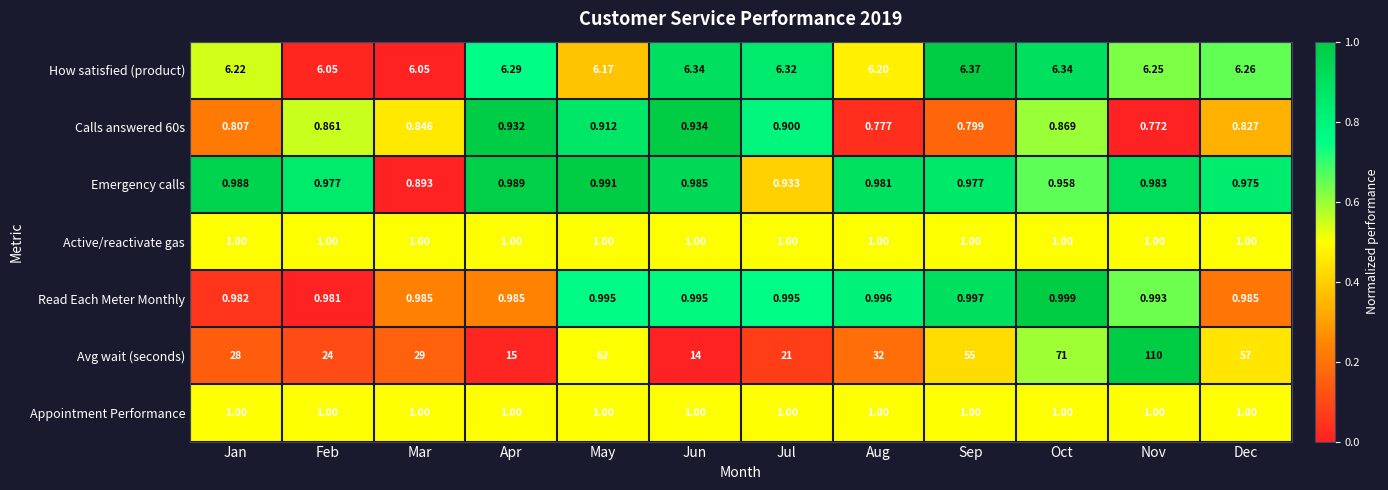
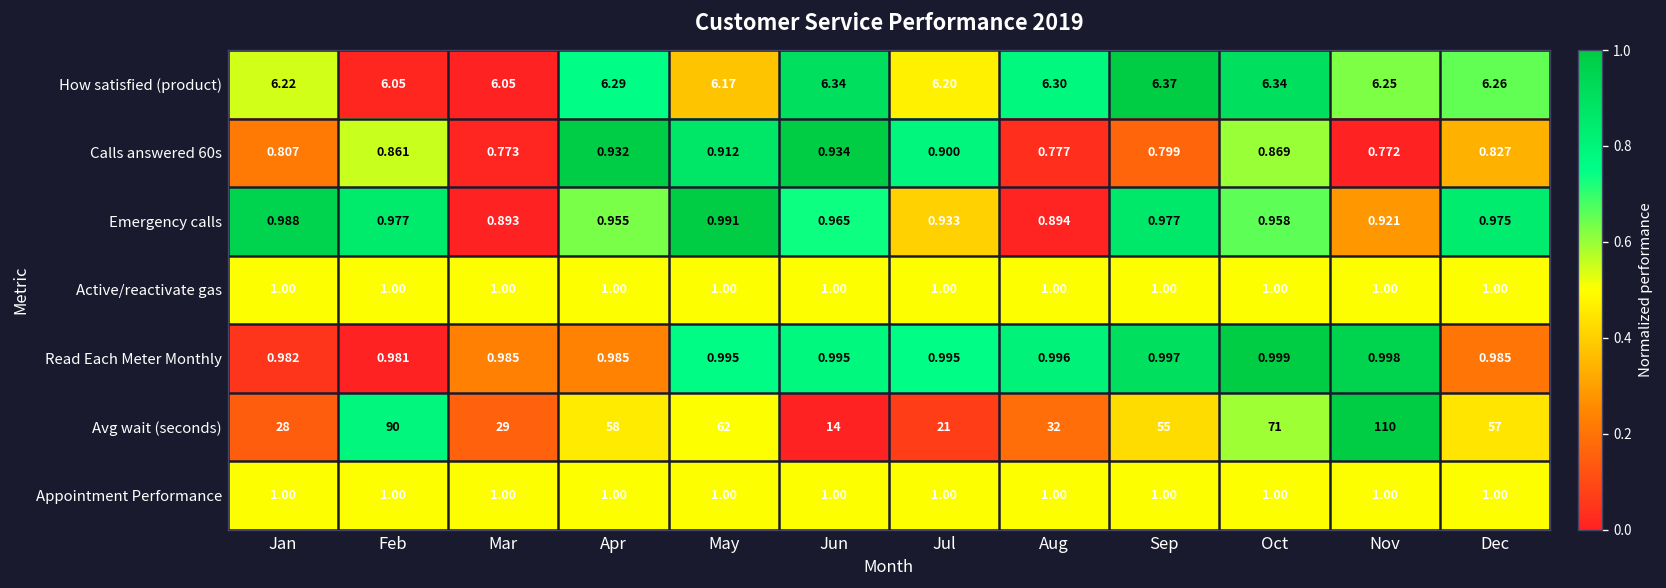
  {
    "How satisfied (product)": {
      "Jan": 6.22,
      "Feb": 6.05,
      "Mar": 6.05,
      "Apr": 6.29,
      "May": 6.17,
      "Jun": 6.34,
-     "Jul": 6.32,
-     "Aug": 6.20,
+     "Jul": 6.20,
+     "Aug": 6.30,
      "Sep": 6.37,
      "Oct": 6.34,
      "Nov": 6.25,
      "Dec": 6.26
    },
    "Calls answered 60s": {
      "Jan": 0.807,
      "Feb": 0.861,
-     "Mar": 0.846,
+     "Mar": 0.773,
      "Apr": 0.932,
      "May": 0.912,
      "Jun": 0.934,
      "Jul": 0.900,
      "Aug": 0.777,
      "Sep": 0.799,
      "Oct": 0.869,
      "Nov": 0.772,
      "Dec": 0.827
    },
    "Emergency calls": {
      "Jan": 0.988,
      "Feb": 0.977,
      "Mar": 0.893,
-     "Apr": 0.989,
+     "Apr": 0.955,
      "May": 0.991,
-     "Jun": 0.985,
+     "Jun": 0.965,
      "Jul": 0.933,
-     "Aug": 0.981,
+     "Aug": 0.894,
      "Sep": 0.977,
      "Oct": 0.958,
-     "Nov": 0.983,
+     "Nov": 0.921,
      "Dec": 0.975
    },
    "Active/reactivate gas": {
      "Jan": 1.00,
      "Feb": 1.00,
      "Mar": 1.00,
      "Apr": 1.00,
      "May": 1.00,
      "Jun": 1.00,
      "Jul": 1.00,
      "Aug": 1.00,
      "Sep": 1.00,
      "Oct": 1.00,
      "Nov": 1.00,
      "Dec": 1.00
    },
    "Read Each Meter Monthly": {
      "Jan": 0.982,
      "Feb": 0.981,
      "Mar": 0.985,
      "Apr": 0.985,
      "May": 0.995,
      "Jun": 0.995,
      "Jul": 0.995,
      "Aug": 0.996,
      "Sep": 0.997,
      "Oct": 0.999,
-     "Nov": 0.993,
+     "Nov": 0.998,
      "Dec": 0.985
    },
    "Avg wait (seconds)": {
      "Jan": 28,
-     "Feb": 24,
+     "Feb": 90,
      "Mar": 29,
-     "Apr": 15,
+     "Apr": 58,
      "May": 62,
      "Jun": 14,
      "Jul": 21,
      "Aug": 32,
      "Sep": 55,
      "Oct": 71,
      "Nov": 110,
      "Dec": 57
    },
    "Appointment Performance": {
      "Jan": 1.00,
      "Feb": 1.00,
      "Mar": 1.00,
      "Apr": 1.00,
      "May": 1.00,
      "Jun": 1.00,
      "Jul": 1.00,
      "Aug": 1.00,
      "Sep": 1.00,
      "Oct": 1.00,
      "Nov": 1.00,
      "Dec": 1.00
    }
  }
